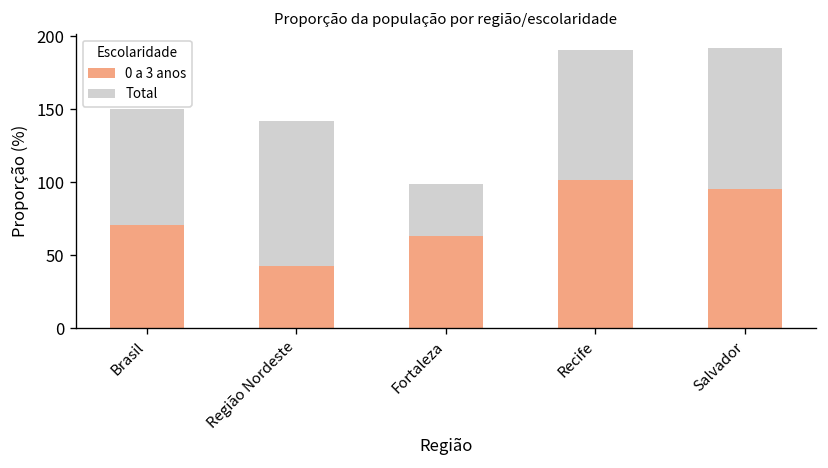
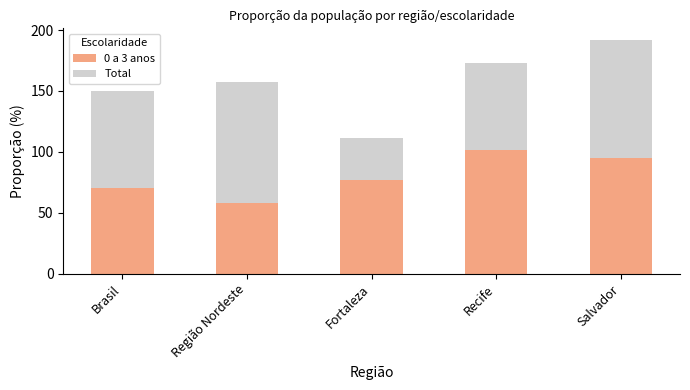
  {
    "0 a 3 anos": {
      "Brasil": 71,
-     "Região Nordeste": 43,
-     "Fortaleza": 63,
+     "Região Nordeste": 58,
+     "Fortaleza": 77,
      "Recife": 102,
      "Salvador": 95
    },
    "Total": {
      "Brasil": 80,
      "Região Nordeste": 99,
      "Fortaleza": 35,
-     "Recife": 89,
+     "Recife": 72,
      "Salvador": 97
    }
  }
